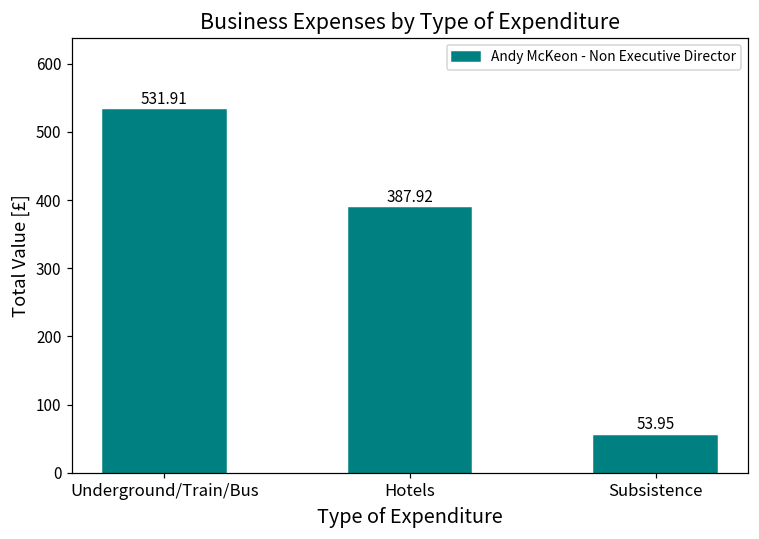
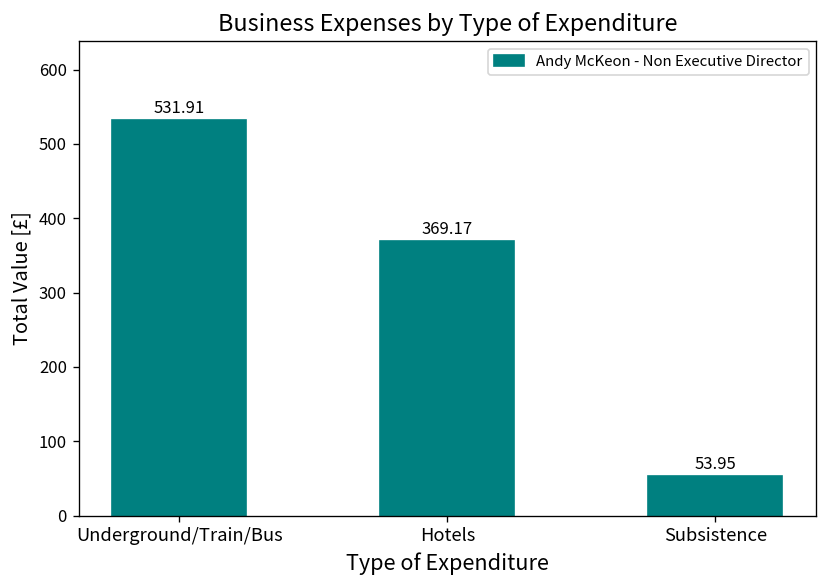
  {
    "Underground/Train/Bus": 531.91,
-   "Hotels": 387.92,
+   "Hotels": 369.17,
    "Subsistence": 53.95
  }
